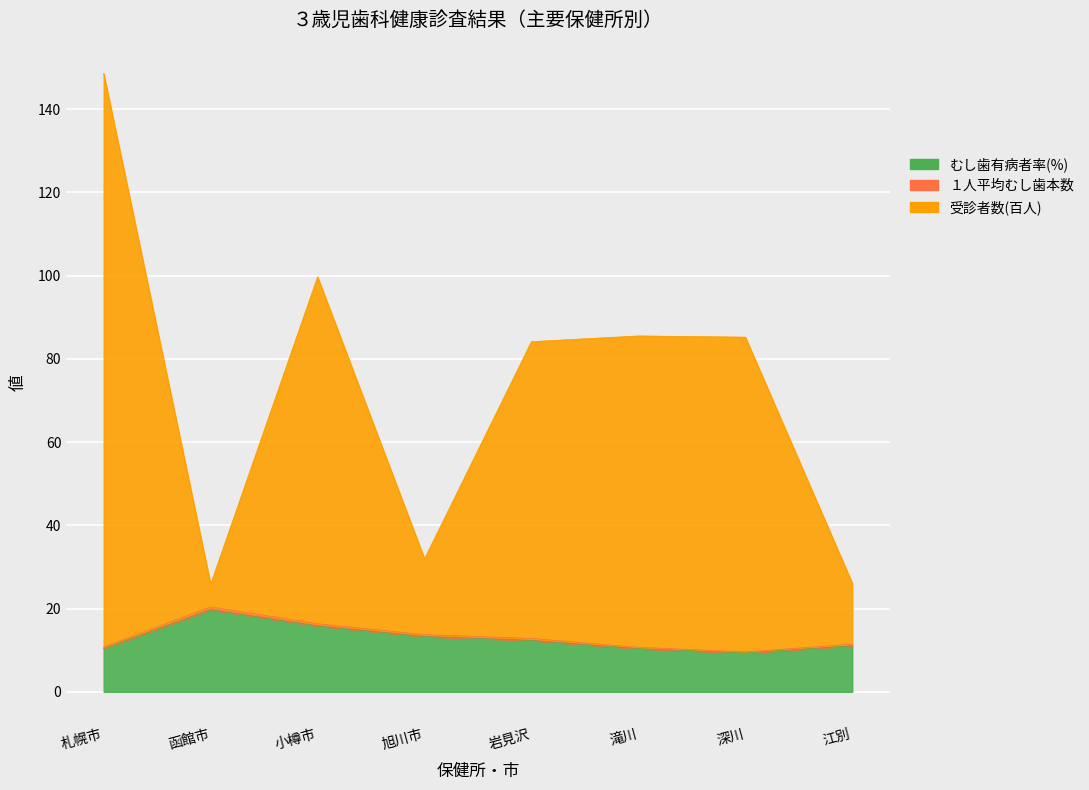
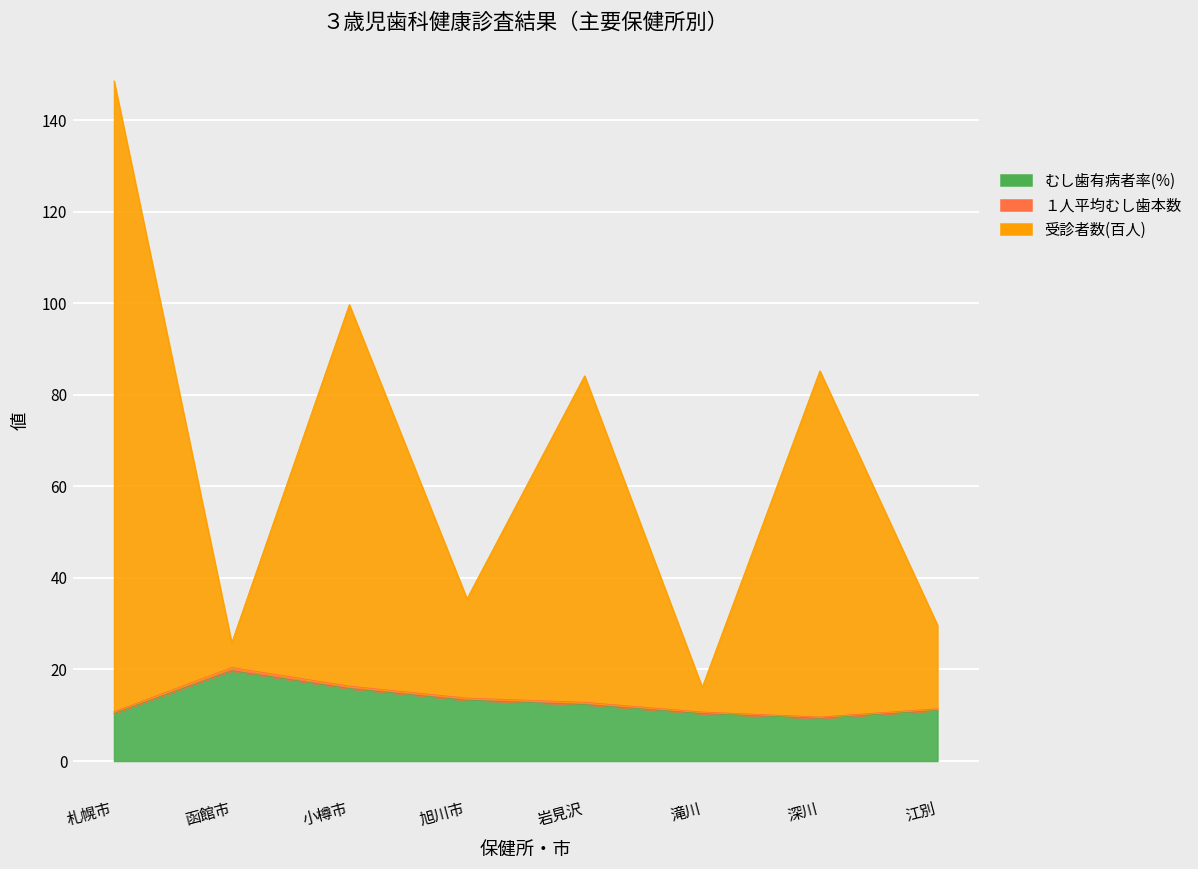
  {
    "むし歯有病者率(%)": {
      "函館市": 20
    },
    "１人平均むし歯本数": {
      "函館市": 1
    },
    "受診者数(百人)": {
      "札幌市": 138,
      "函館市": 5,
      "小樽市": 83,
-     "旭川市": 18,
+     "旭川市": 22,
      "岩見沢": 71,
-     "滝川": 75,
+     "滝川": 5,
      "深川": 76,
-     "江別": 15
+     "江別": 18
    }
  }
